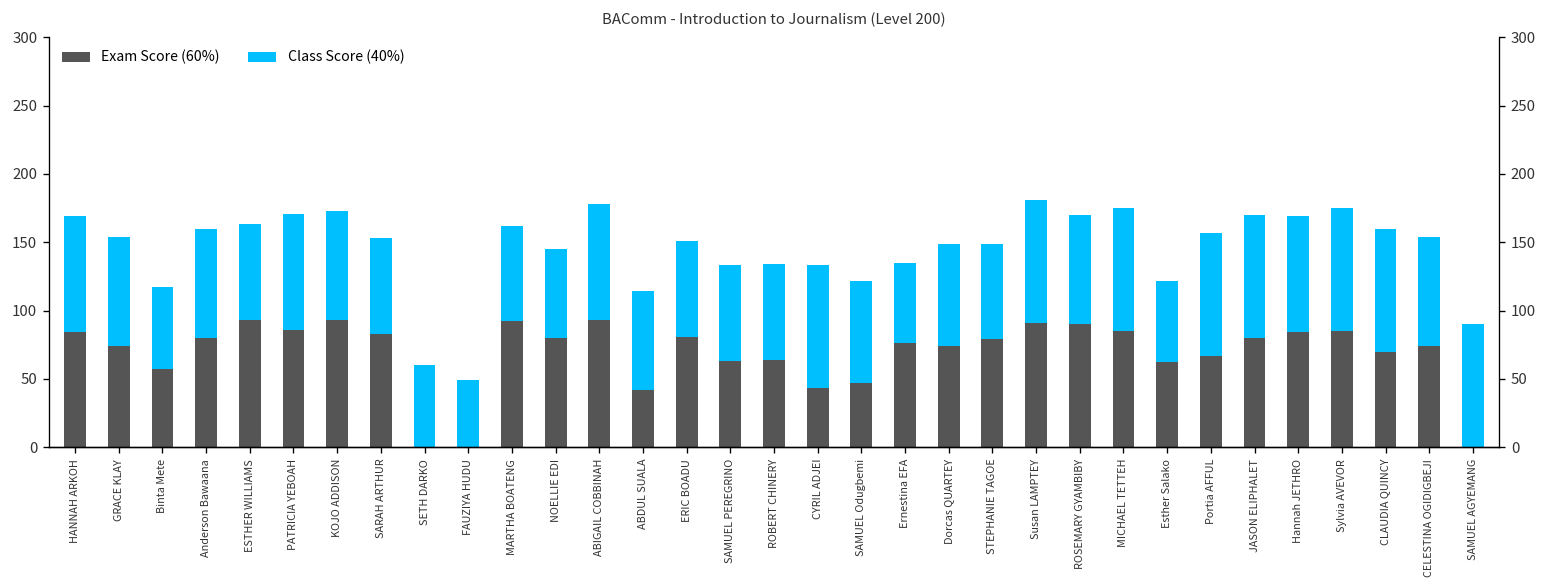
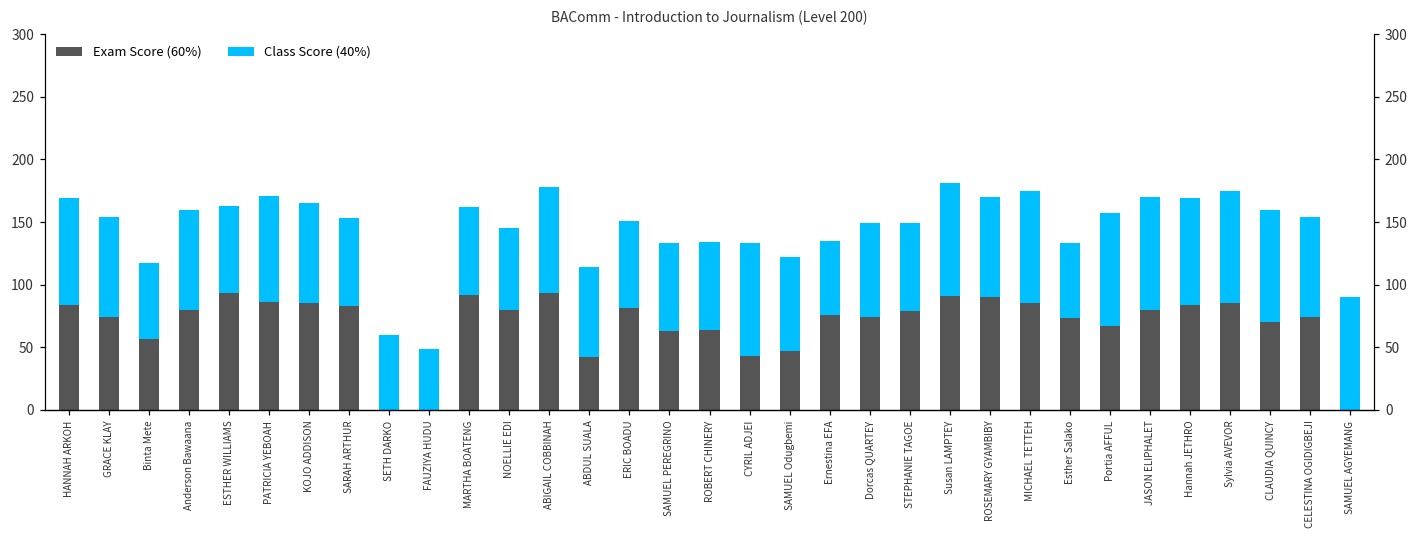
  {
    "Exam Score (60%)": {
      "HANNAH ARKOH": 84,
      "GRACE KLAY": 74,
      "Binta Mete": 57,
      "Anderson Bawaana": 80,
      "ESTHER WILLIAMS": 93,
      "PATRICIA YEBOAH": 86,
-     "KOJO ADDISON": 93,
+     "KOJO ADDISON": 85,
      "SARAH ARTHUR": 83,
      "SETH DARKO": 0,
      "FAUZIYA HUDU": 0,
      "MARTHA BOATENG": 92,
      "NOELLIE EDI": 80,
      "ABIGAIL COBBINAH": 93,
      "ABDUL SUALA": 42,
      "ERIC BOADU": 81,
      "SAMUEL PEREGRINO": 63,
      "ROBERT CHINERY": 64,
      "CYRIL ADJEI": 43,
      "SAMUEL Odugbemi": 47,
      "Ernestina EFA": 76,
      "Dorcas QUARTEY": 74,
      "STEPHANIE TAGOE": 79,
      "Susan LAMPTEY": 91,
      "ROSEMARY GYAMBIBY": 90,
      "MICHAEL TETTEH": 85,
-     "Esther Salako": 62,
+     "Esther Salako": 73,
      "Portia AFFUL": 67,
      "JASON ELIPHALET": 80,
      "Hannah JETHRO": 84,
      "Sylvia AVEVOR": 85,
      "CLAUDIA QUINCY": 70,
      "CELESTINA OGIDIGBEJI": 74,
      "SAMUEL AGYEMANG": 0
    },
    "Class Score (40%)": {
      "HANNAH ARKOH": 85,
      "GRACE KLAY": 80,
      "Binta Mete": 60,
      "Anderson Bawaana": 80,
      "ESTHER WILLIAMS": 70,
      "PATRICIA YEBOAH": 85,
      "KOJO ADDISON": 80,
      "SARAH ARTHUR": 70,
      "SETH DARKO": 60,
      "FAUZIYA HUDU": 49,
      "MARTHA BOATENG": 70,
      "NOELLIE EDI": 65,
      "ABIGAIL COBBINAH": 85,
      "ABDUL SUALA": 72,
      "ERIC BOADU": 70,
      "SAMUEL PEREGRINO": 70,
      "ROBERT CHINERY": 70,
      "CYRIL ADJEI": 90,
      "SAMUEL Odugbemi": 75,
      "Ernestina EFA": 59,
      "Dorcas QUARTEY": 75,
      "STEPHANIE TAGOE": 70,
      "Susan LAMPTEY": 90,
      "ROSEMARY GYAMBIBY": 80,
      "MICHAEL TETTEH": 90,
      "Esther Salako": 60,
      "Portia AFFUL": 90,
      "JASON ELIPHALET": 90,
      "Hannah JETHRO": 85,
      "Sylvia AVEVOR": 90,
      "CLAUDIA QUINCY": 90,
      "CELESTINA OGIDIGBEJI": 80,
      "SAMUEL AGYEMANG": 90
    }
  }
